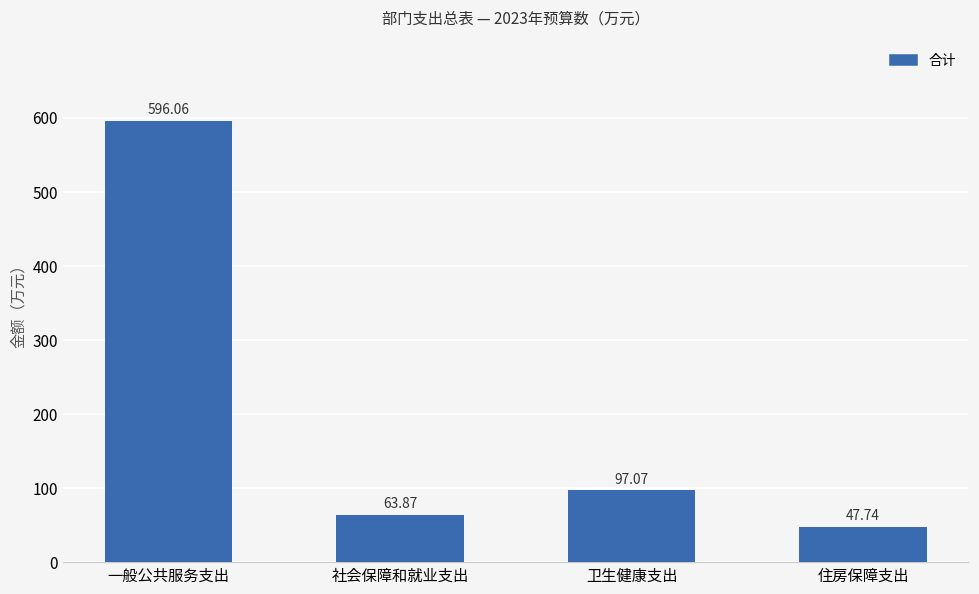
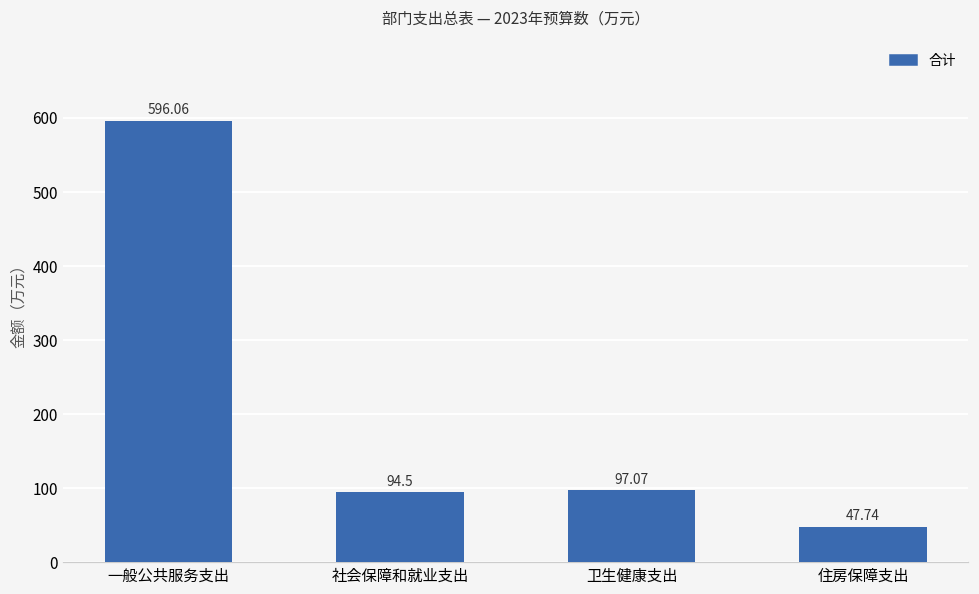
  {
    "一般公共服务支出": 596.06,
-   "社会保障和就业支出": 63.87,
+   "社会保障和就业支出": 94.5,
    "卫生健康支出": 97.07,
    "住房保障支出": 47.74
  }
